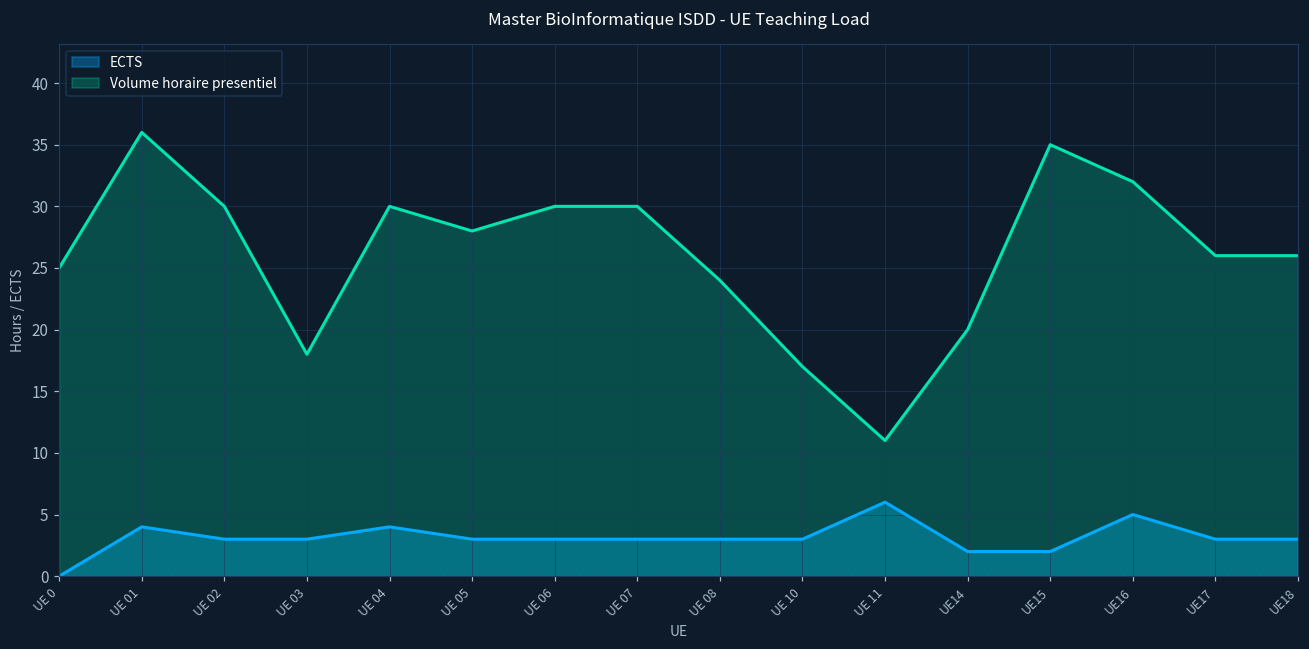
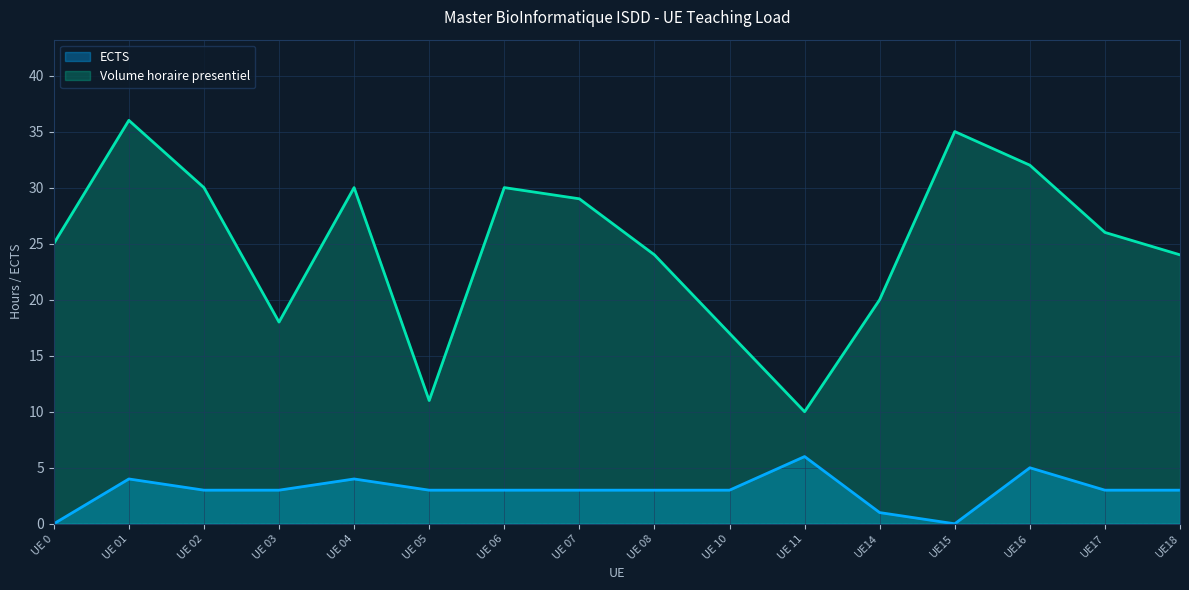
  {
    "ECTS": {
      "UE 0": 0,
      "UE 01": 4,
      "UE 02": 3,
      "UE 03": 3,
      "UE 04": 4,
      "UE 05": 3,
      "UE 06": 3,
      "UE 07": 3,
      "UE 08": 3,
      "UE 10": 3,
      "UE 11": 6,
-     "UE14": 2,
-     "UE15": 2,
+     "UE14": 1,
+     "UE15": 0,
      "UE16": 5,
      "UE17": 3,
      "UE18": 3
    },
    "Volume horaire presentiel": {
      "UE 0": 25,
      "UE 01": 36,
      "UE 02": 30,
      "UE 03": 18,
      "UE 04": 30,
-     "UE 05": 28,
+     "UE 05": 11,
      "UE 06": 30,
-     "UE 07": 30,
+     "UE 07": 29,
      "UE 08": 24,
      "UE 10": 17,
-     "UE 11": 11,
+     "UE 11": 10,
      "UE14": 20,
      "UE15": 35,
      "UE16": 32,
      "UE17": 26,
-     "UE18": 26
+     "UE18": 24
    }
  }
